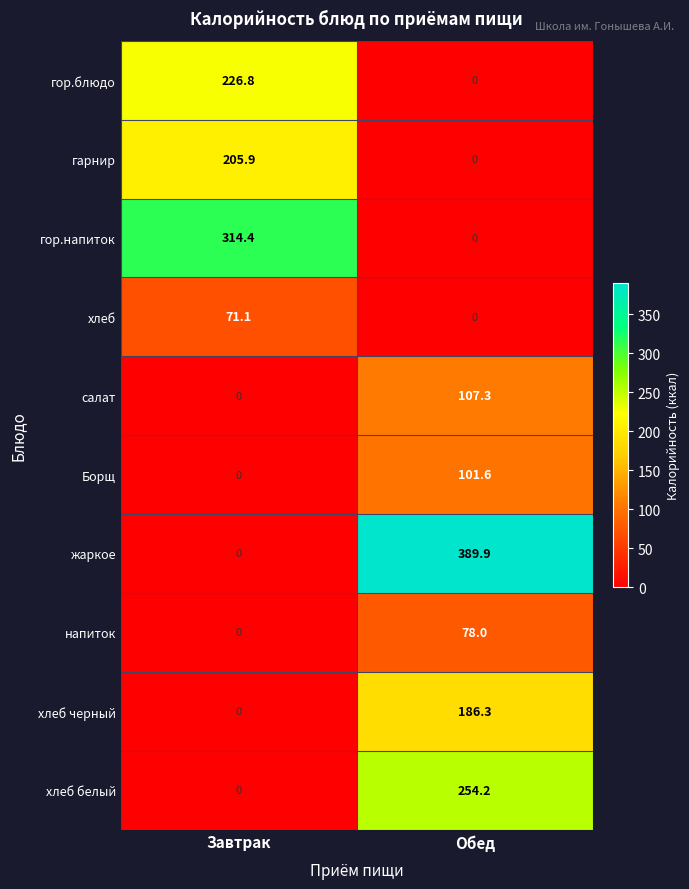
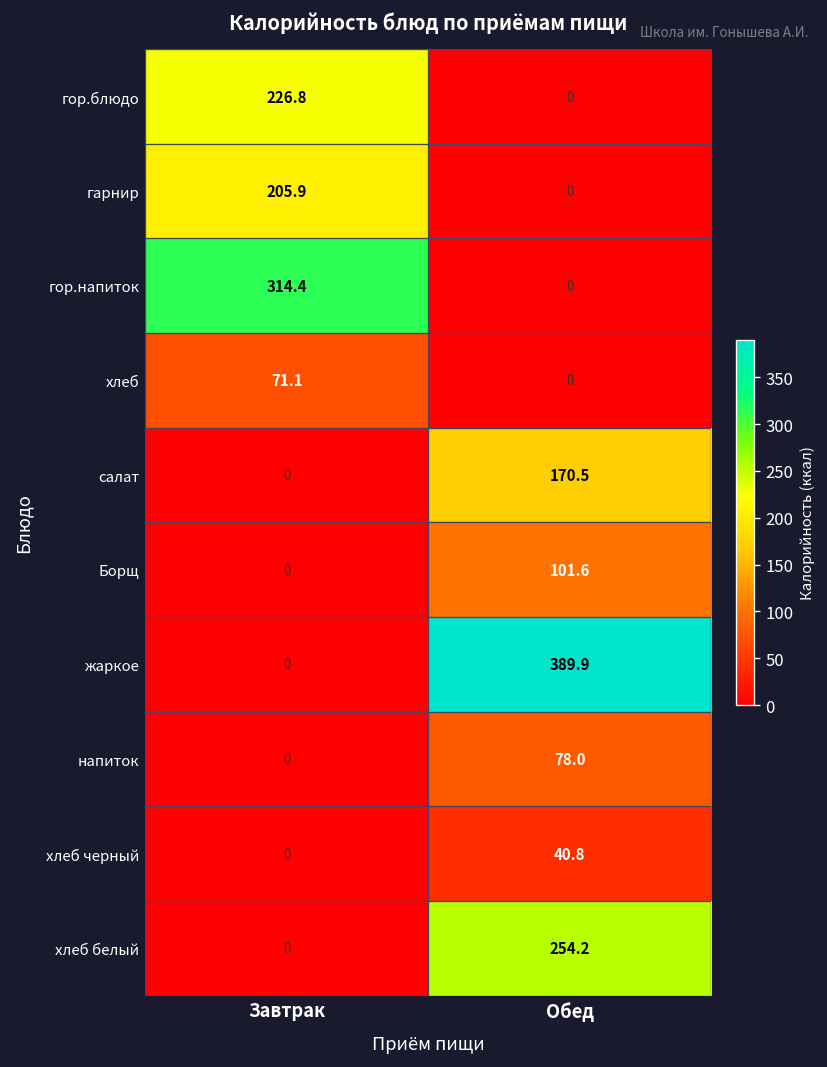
  {
    "гор.блюдо": {
      "Завтрак": 226.8,
      "Обед": 0
    },
    "гарнир": {
      "Завтрак": 205.9,
      "Обед": 0
    },
    "гор.напиток": {
      "Завтрак": 314.4,
      "Обед": 0
    },
    "хлеб": {
      "Завтрак": 71.1,
      "Обед": 0
    },
    "салат": {
      "Завтрак": 0,
-     "Обед": 107.3
+     "Обед": 170.5
    },
    "Борщ": {
      "Завтрак": 0,
      "Обед": 101.6
    },
    "жаркое": {
      "Завтрак": 0,
      "Обед": 389.9
    },
    "напиток": {
      "Завтрак": 0,
      "Обед": 78.0
    },
    "хлеб черный": {
      "Завтрак": 0,
-     "Обед": 186.3
+     "Обед": 40.8
    },
    "хлеб белый": {
      "Завтрак": 0,
      "Обед": 254.2
    }
  }
